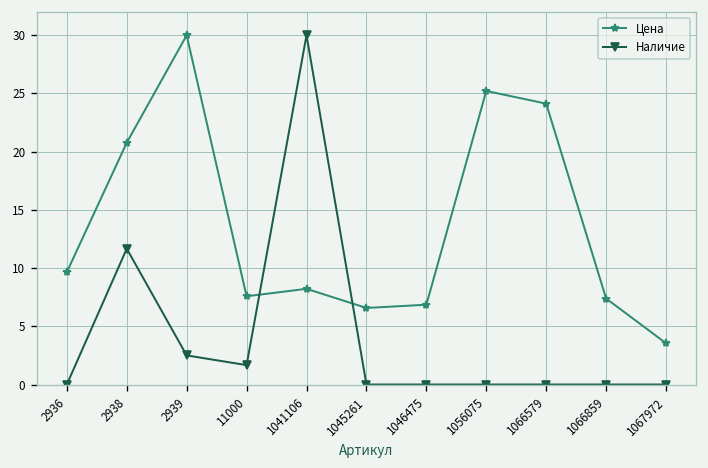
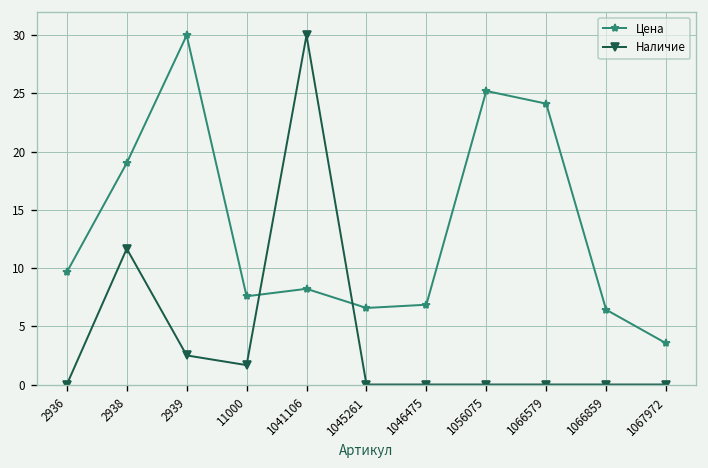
  {
    "Цена": {
      "2936": 10,
-     "2938": 21,
+     "2938": 19,
      "2939": 30,
      "11000": 8,
      "1041106": 8,
      "1045261": 7,
      "1046475": 7,
      "1056075": 25,
      "1066579": 24,
-     "1066859": 7,
+     "1066859": 6,
      "1067972": 4
    },
    "Наличие": {
      "2936": 0,
      "2938": 12,
      "2939": 3,
      "11000": 2,
      "1041106": 30,
      "1045261": 0,
      "1046475": 0,
      "1056075": 0,
      "1066579": 0,
      "1066859": 0,
      "1067972": 0
    }
  }
